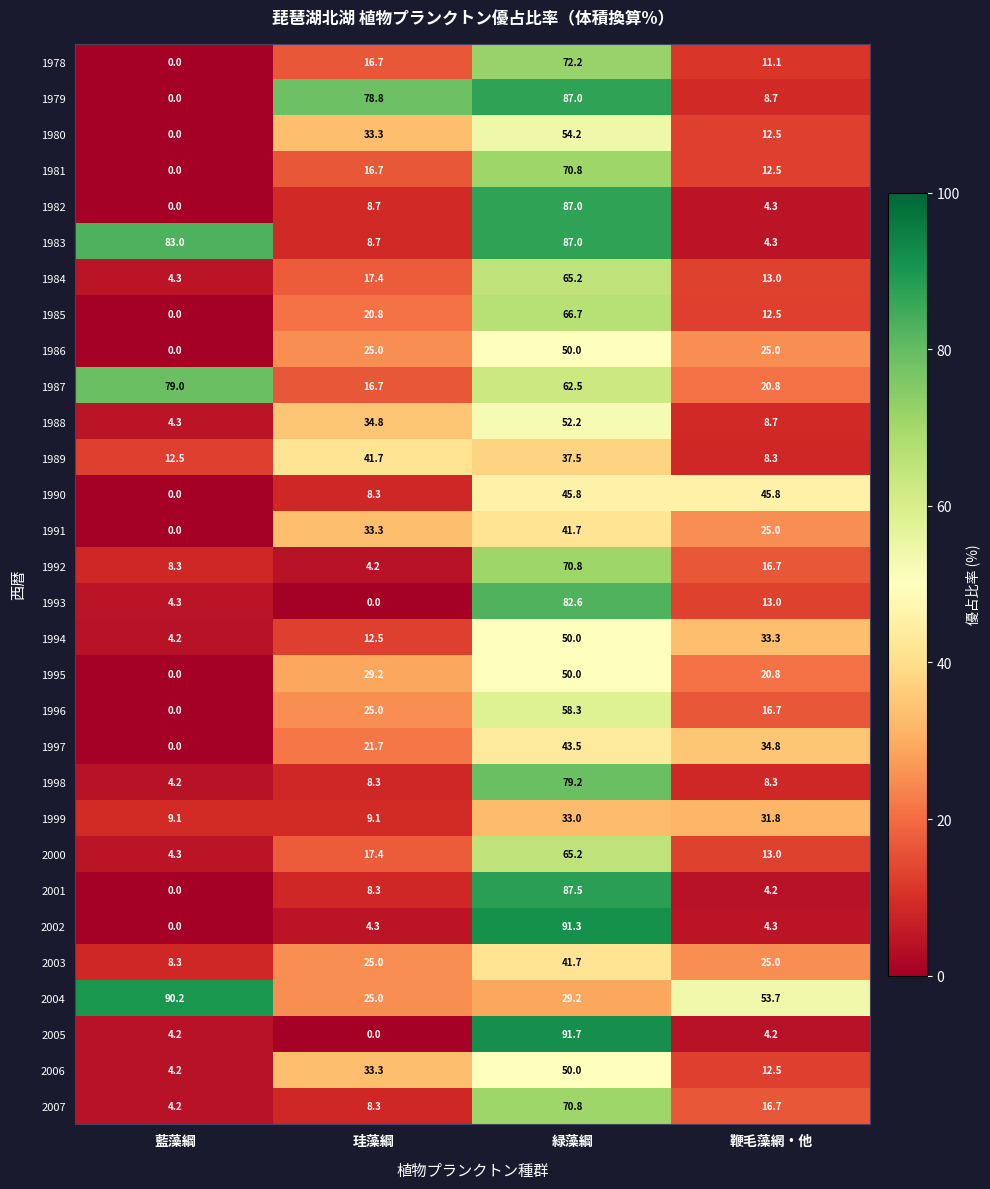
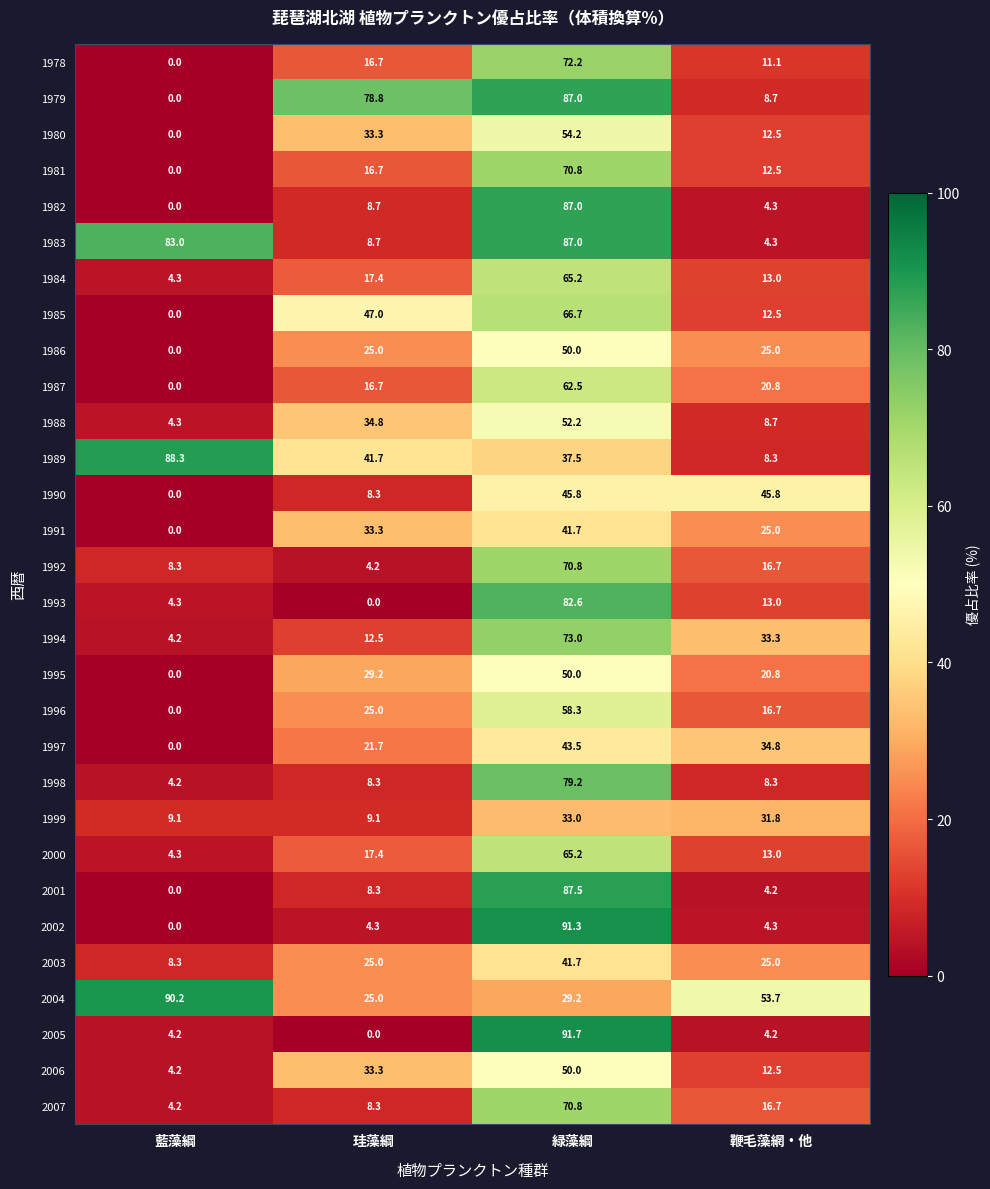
  {
    "1978": {
      "藍藻綱": 0.0,
      "珪藻綱": 16.7,
      "緑藻綱": 72.2,
      "鞭毛藻網・他": 11.1
    },
    "1979": {
      "藍藻綱": 0.0,
      "珪藻綱": 78.8,
      "緑藻綱": 87.0,
      "鞭毛藻網・他": 8.7
    },
    "1980": {
      "藍藻綱": 0.0,
      "珪藻綱": 33.3,
      "緑藻綱": 54.2,
      "鞭毛藻網・他": 12.5
    },
    "1981": {
      "藍藻綱": 0.0,
      "珪藻綱": 16.7,
      "緑藻綱": 70.8,
      "鞭毛藻網・他": 12.5
    },
    "1982": {
      "藍藻綱": 0.0,
      "珪藻綱": 8.7,
      "緑藻綱": 87.0,
      "鞭毛藻網・他": 4.3
    },
    "1983": {
      "藍藻綱": 83.0,
      "珪藻綱": 8.7,
      "緑藻綱": 87.0,
      "鞭毛藻網・他": 4.3
    },
    "1984": {
      "藍藻綱": 4.3,
      "珪藻綱": 17.4,
      "緑藻綱": 65.2,
      "鞭毛藻網・他": 13.0
    },
    "1985": {
      "藍藻綱": 0.0,
-     "珪藻綱": 20.8,
+     "珪藻綱": 47.0,
      "緑藻綱": 66.7,
      "鞭毛藻網・他": 12.5
    },
    "1986": {
      "藍藻綱": 0.0,
      "珪藻綱": 25.0,
      "緑藻綱": 50.0,
      "鞭毛藻網・他": 25.0
    },
    "1987": {
-     "藍藻綱": 79.0,
+     "藍藻綱": 0.0,
      "珪藻綱": 16.7,
      "緑藻綱": 62.5,
      "鞭毛藻網・他": 20.8
    },
    "1988": {
      "藍藻綱": 4.3,
      "珪藻綱": 34.8,
      "緑藻綱": 52.2,
      "鞭毛藻網・他": 8.7
    },
    "1989": {
-     "藍藻綱": 12.5,
+     "藍藻綱": 88.3,
      "珪藻綱": 41.7,
      "緑藻綱": 37.5,
      "鞭毛藻網・他": 8.3
    },
    "1990": {
      "藍藻綱": 0.0,
      "珪藻綱": 8.3,
      "緑藻綱": 45.8,
      "鞭毛藻網・他": 45.8
    },
    "1991": {
      "藍藻綱": 0.0,
      "珪藻綱": 33.3,
      "緑藻綱": 41.7,
      "鞭毛藻網・他": 25.0
    },
    "1992": {
      "藍藻綱": 8.3,
      "珪藻綱": 4.2,
      "緑藻綱": 70.8,
      "鞭毛藻網・他": 16.7
    },
    "1993": {
      "藍藻綱": 4.3,
      "珪藻綱": 0.0,
      "緑藻綱": 82.6,
      "鞭毛藻網・他": 13.0
    },
    "1994": {
      "藍藻綱": 4.2,
      "珪藻綱": 12.5,
-     "緑藻綱": 50.0,
+     "緑藻綱": 73.0,
      "鞭毛藻網・他": 33.3
    },
    "1995": {
      "藍藻綱": 0.0,
      "珪藻綱": 29.2,
      "緑藻綱": 50.0,
      "鞭毛藻網・他": 20.8
    },
    "1996": {
      "藍藻綱": 0.0,
      "珪藻綱": 25.0,
      "緑藻綱": 58.3,
      "鞭毛藻網・他": 16.7
    },
    "1997": {
      "藍藻綱": 0.0,
      "珪藻綱": 21.7,
      "緑藻綱": 43.5,
      "鞭毛藻網・他": 34.8
    },
    "1998": {
      "藍藻綱": 4.2,
      "珪藻綱": 8.3,
      "緑藻綱": 79.2,
      "鞭毛藻網・他": 8.3
    },
    "1999": {
      "藍藻綱": 9.1,
      "珪藻綱": 9.1,
      "緑藻綱": 33.0,
      "鞭毛藻網・他": 31.8
    },
    "2000": {
      "藍藻綱": 4.3,
      "珪藻綱": 17.4,
      "緑藻綱": 65.2,
      "鞭毛藻網・他": 13.0
    },
    "2001": {
      "藍藻綱": 0.0,
      "珪藻綱": 8.3,
      "緑藻綱": 87.5,
      "鞭毛藻網・他": 4.2
    },
    "2002": {
      "藍藻綱": 0.0,
      "珪藻綱": 4.3,
      "緑藻綱": 91.3,
      "鞭毛藻網・他": 4.3
    },
    "2003": {
      "藍藻綱": 8.3,
      "珪藻綱": 25.0,
      "緑藻綱": 41.7,
      "鞭毛藻網・他": 25.0
    },
    "2004": {
      "藍藻綱": 90.2,
      "珪藻綱": 25.0,
      "緑藻綱": 29.2,
      "鞭毛藻網・他": 53.7
    },
    "2005": {
      "藍藻綱": 4.2,
      "珪藻綱": 0.0,
      "緑藻綱": 91.7,
      "鞭毛藻網・他": 4.2
    },
    "2006": {
      "藍藻綱": 4.2,
      "珪藻綱": 33.3,
      "緑藻綱": 50.0,
      "鞭毛藻網・他": 12.5
    },
    "2007": {
      "藍藻綱": 4.2,
      "珪藻綱": 8.3,
      "緑藻綱": 70.8,
      "鞭毛藻網・他": 16.7
    }
  }
